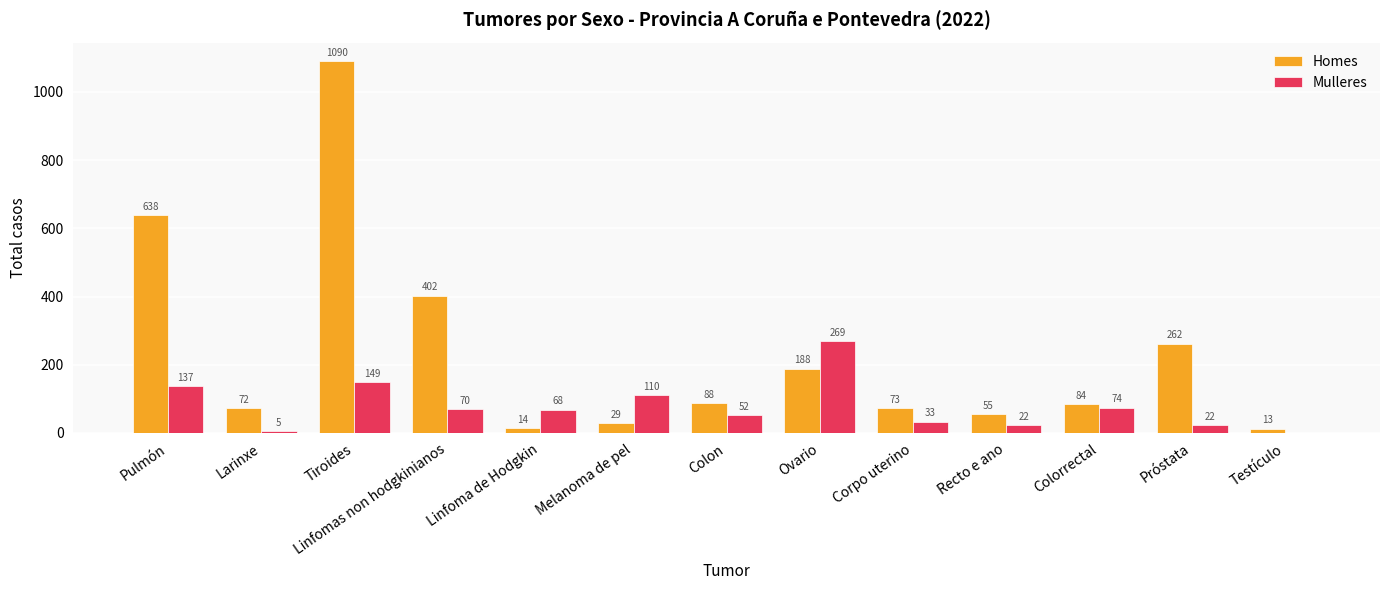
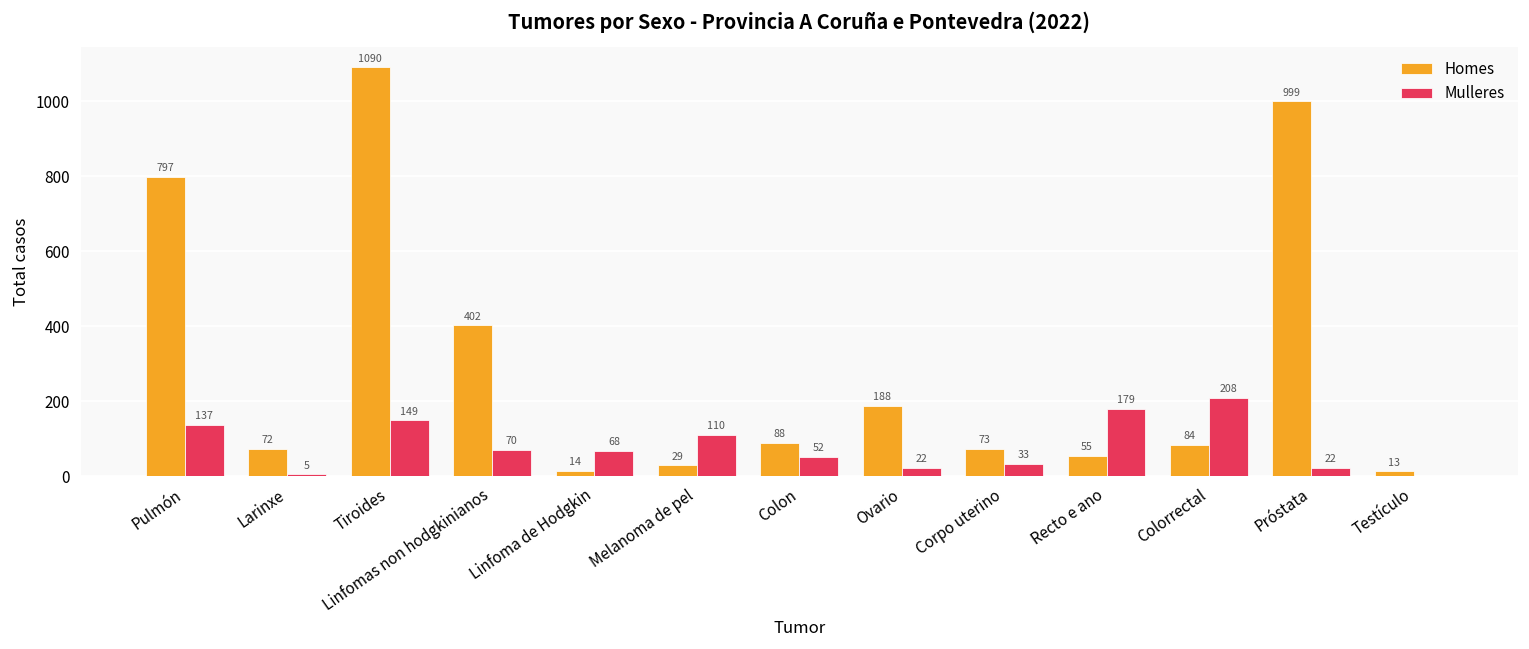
  {
    "Homes": {
-     "Pulmón": 638,
+     "Pulmón": 797,
      "Larinxe": 72,
      "Tiroides": 1090,
      "Linfomas non hodgkinianos": 402,
      "Linfoma de Hodgkin": 14,
      "Melanoma de pel": 29,
      "Colon": 88,
      "Ovario": 188,
      "Corpo uterino": 73,
      "Recto e ano": 55,
      "Colorrectal": 84,
-     "Próstata": 262,
+     "Próstata": 999,
      "Testículo": 13
    },
    "Mulleres": {
      "Pulmón": 137,
      "Larinxe": 5,
      "Tiroides": 149,
      "Linfomas non hodgkinianos": 70,
      "Linfoma de Hodgkin": 68,
      "Melanoma de pel": 110,
      "Colon": 52,
-     "Ovario": 269,
+     "Ovario": 22,
      "Corpo uterino": 33,
-     "Recto e ano": 22,
-     "Colorrectal": 74,
+     "Recto e ano": 179,
+     "Colorrectal": 208,
      "Próstata": 22
    }
  }
